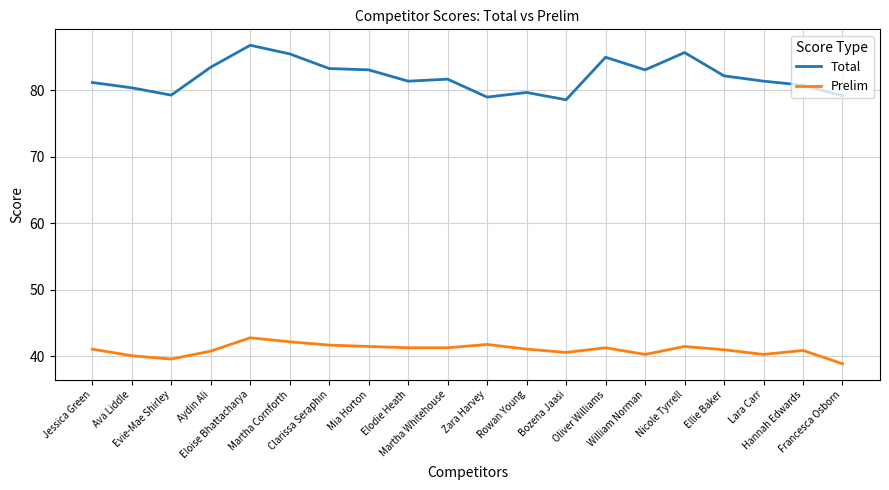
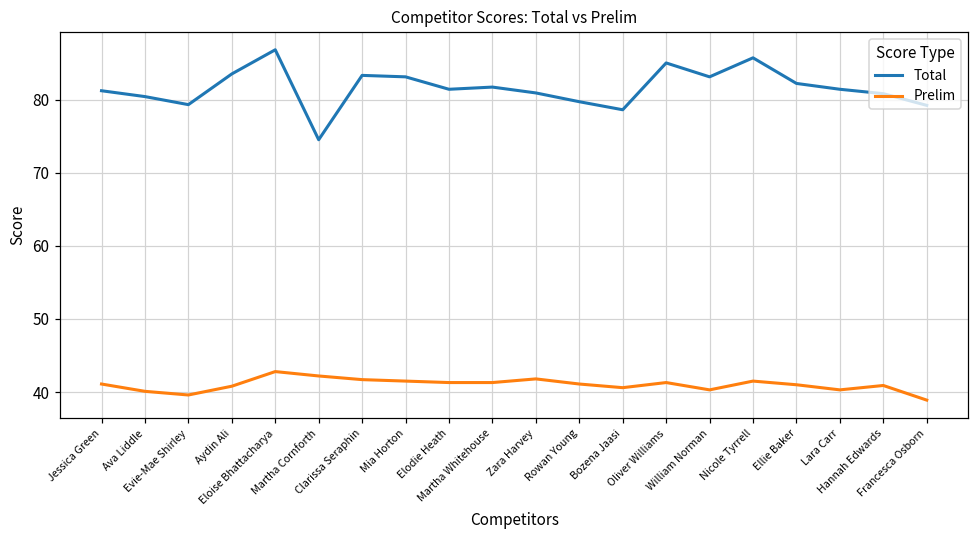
  {
    "Total": {
      "Jessica Green": 81,
      "Ava Liddle": 80,
      "Evie-Mae Shirley": 79,
      "Aydin Ali": 84,
      "Eloise Bhattacharya": 87,
-     "Martha Cornforth": 86,
+     "Martha Cornforth": 75,
      "Clarissa Seraphin": 83,
      "Mia Horton": 83,
      "Elodie Heath": 81,
      "Martha Whitehouse": 82,
-     "Zara Harvey": 79,
+     "Zara Harvey": 81,
      "Rowan Young": 80,
      "Bozena Jaasi": 79,
      "Oliver Williams": 85,
      "William Norman": 83,
      "Nicole Tyrrell": 86,
      "Ellie Baker": 82,
      "Lara Carr": 81
    },
    "Prelim": {
      "Jessica Green": 41,
      "Ava Liddle": 40,
      "Evie-Mae Shirley": 40,
      "Aydin Ali": 41,
      "Eloise Bhattacharya": 43,
      "Martha Cornforth": 42,
      "Clarissa Seraphin": 42,
      "Mia Horton": 42,
      "Elodie Heath": 41,
      "Martha Whitehouse": 41,
      "Zara Harvey": 42,
      "Rowan Young": 41,
      "Bozena Jaasi": 41,
      "Oliver Williams": 41,
      "William Norman": 40,
      "Nicole Tyrrell": 42,
      "Ellie Baker": 41,
      "Lara Carr": 40,
      "Hannah Edwards": 41,
      "Francesca Osborn": 39
    }
  }
